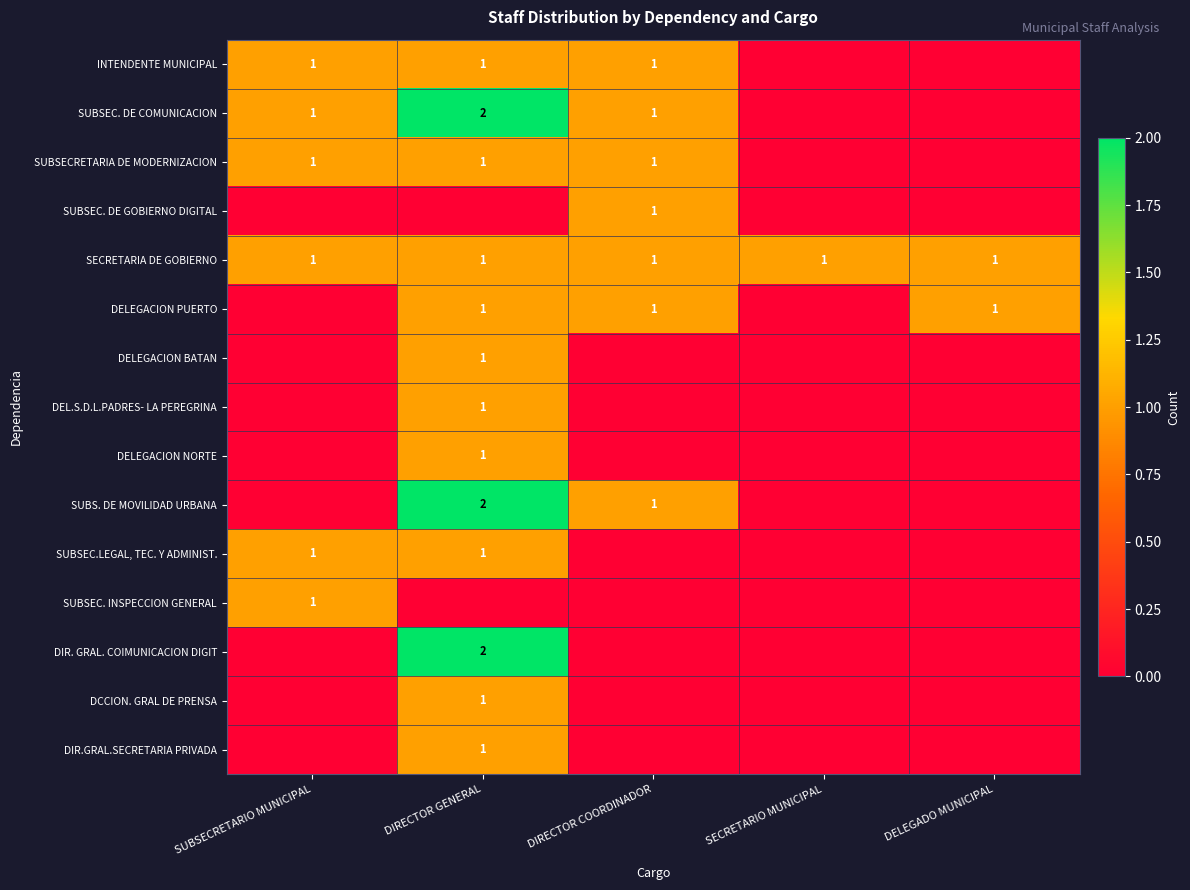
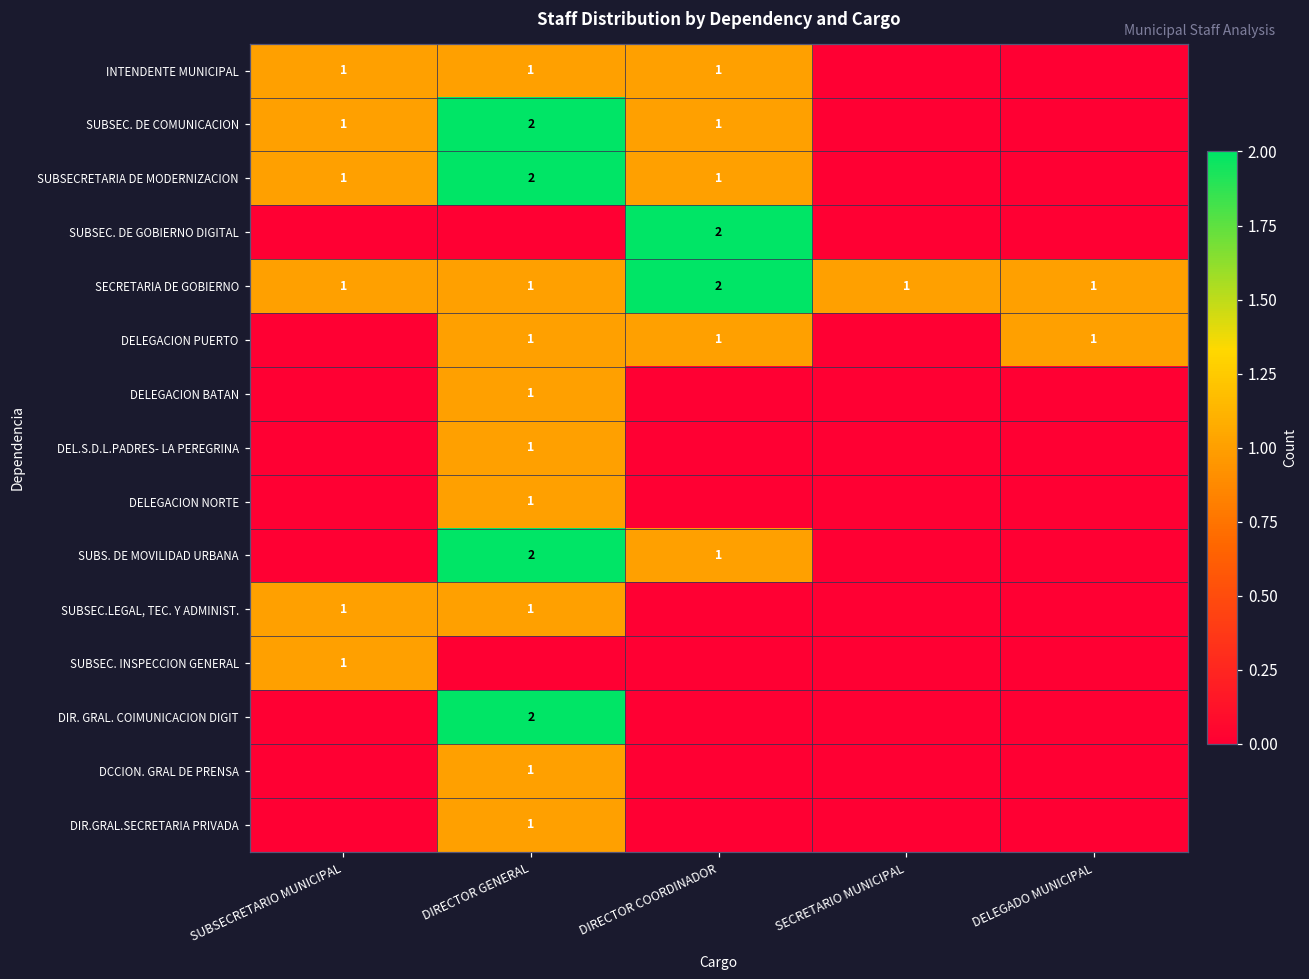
  {
    "INTENDENTE MUNICIPAL": {
      "SUBSECRETARIO MUNICIPAL": 1,
      "DIRECTOR GENERAL": 1,
      "DIRECTOR COORDINADOR": 1
    },
    "SUBSEC. DE COMUNICACION": {
      "SUBSECRETARIO MUNICIPAL": 1,
      "DIRECTOR GENERAL": 2,
      "DIRECTOR COORDINADOR": 1
    },
    "SUBSECRETARIA DE MODERNIZACION": {
      "SUBSECRETARIO MUNICIPAL": 1,
-     "DIRECTOR GENERAL": 1,
+     "DIRECTOR GENERAL": 2,
      "DIRECTOR COORDINADOR": 1
    },
    "SUBSEC. DE GOBIERNO DIGITAL": {
-     "DIRECTOR COORDINADOR": 1
+     "DIRECTOR COORDINADOR": 2
    },
    "SECRETARIA DE GOBIERNO": {
      "SUBSECRETARIO MUNICIPAL": 1,
      "DIRECTOR GENERAL": 1,
-     "DIRECTOR COORDINADOR": 1,
+     "DIRECTOR COORDINADOR": 2,
      "SECRETARIO MUNICIPAL": 1,
      "DELEGADO MUNICIPAL": 1
    },
    "DELEGACION PUERTO": {
      "DIRECTOR GENERAL": 1,
      "DIRECTOR COORDINADOR": 1,
      "DELEGADO MUNICIPAL": 1
    },
    "DELEGACION BATAN": {
      "DIRECTOR GENERAL": 1
    },
    "DEL.S.D.L.PADRES- LA PEREGRINA": {
      "DIRECTOR GENERAL": 1
    },
    "DELEGACION NORTE": {
      "DIRECTOR GENERAL": 1
    },
    "SUBS. DE MOVILIDAD URBANA": {
      "DIRECTOR GENERAL": 2,
      "DIRECTOR COORDINADOR": 1
    },
    "SUBSEC.LEGAL, TEC. Y ADMINIST.": {
      "SUBSECRETARIO MUNICIPAL": 1,
      "DIRECTOR GENERAL": 1
    },
    "SUBSEC. INSPECCION GENERAL": {
      "SUBSECRETARIO MUNICIPAL": 1
    },
    "DIR. GRAL. COIMUNICACION DIGIT": {
      "DIRECTOR GENERAL": 2
    },
    "DCCION. GRAL DE PRENSA": {
      "DIRECTOR GENERAL": 1
    },
    "DIR.GRAL.SECRETARIA PRIVADA": {
      "DIRECTOR GENERAL": 1
    }
  }
